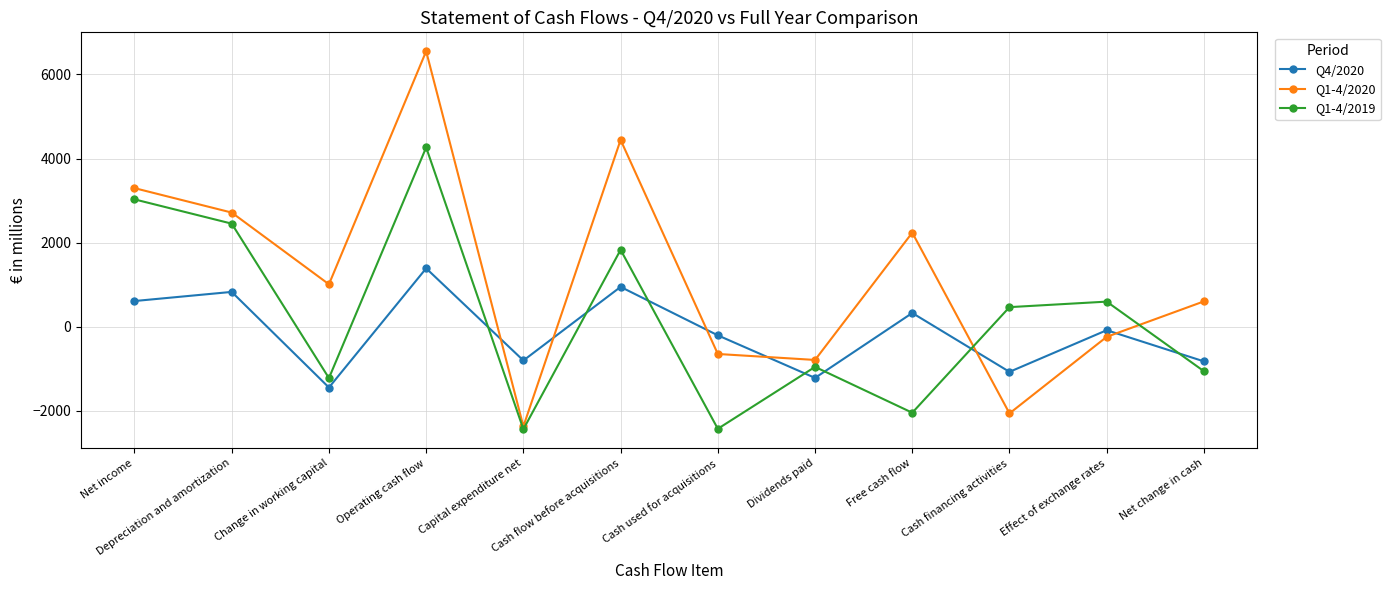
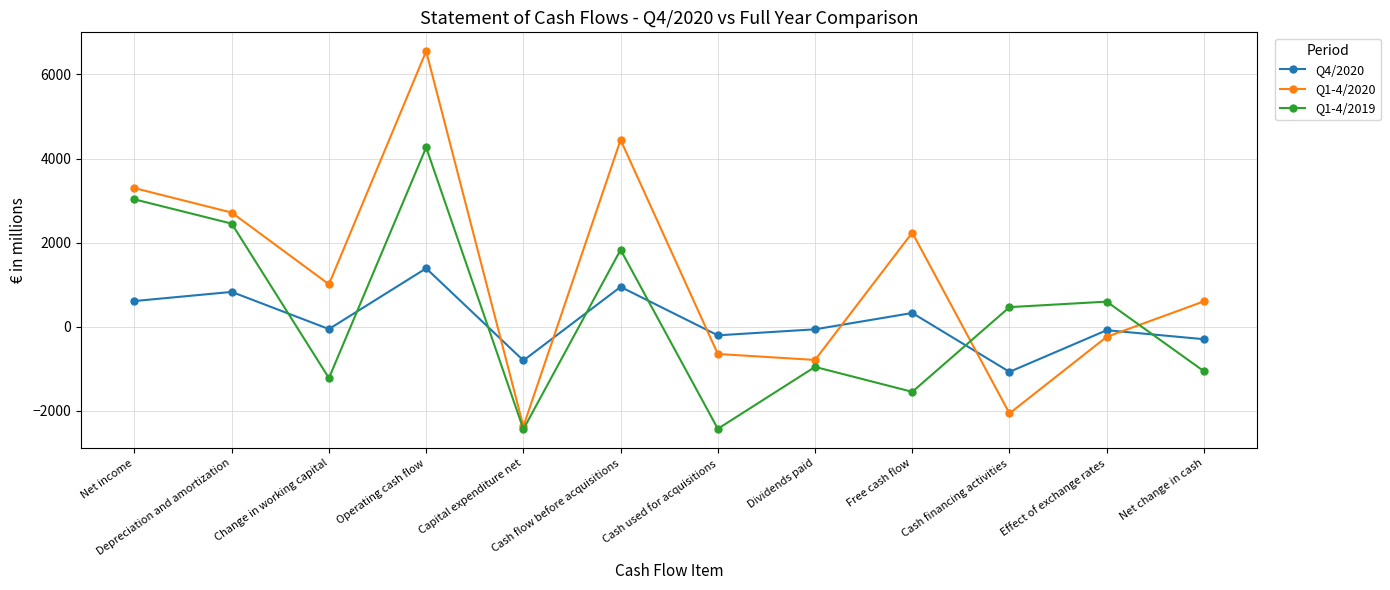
  {
    "Q4/2020": {
      "Net income": 600,
      "Depreciation and amortization": 800,
-     "Change in working capital": -1400,
+     "Change in working capital": -100,
      "Operating cash flow": 1400,
      "Capital expenditure net": -800,
      "Cash flow before acquisitions": 900,
      "Cash used for acquisitions": -200,
-     "Dividends paid": -1200,
+     "Dividends paid": -100,
      "Free cash flow": 300,
      "Cash financing activities": -1100,
      "Effect of exchange rates": -100,
-     "Net change in cash": -800
+     "Net change in cash": -300
    },
    "Q1-4/2020": {
      "Net income": 3300,
      "Depreciation and amortization": 2700,
      "Change in working capital": 1000,
      "Operating cash flow": 6500,
      "Capital expenditure net": -2400,
      "Cash flow before acquisitions": 4400,
      "Cash used for acquisitions": -600,
      "Dividends paid": -800,
      "Free cash flow": 2200,
      "Cash financing activities": -2100,
      "Effect of exchange rates": -200,
      "Net change in cash": 600
    },
    "Q1-4/2019": {
      "Net income": 3000,
      "Depreciation and amortization": 2500,
      "Change in working capital": -1200,
      "Operating cash flow": 4300,
      "Capital expenditure net": -2400,
      "Cash flow before acquisitions": 1800,
      "Cash used for acquisitions": -2400,
      "Dividends paid": -1000,
-     "Free cash flow": -2000,
+     "Free cash flow": -1500,
      "Cash financing activities": 500,
      "Effect of exchange rates": 600,
      "Net change in cash": -1100
    }
  }
